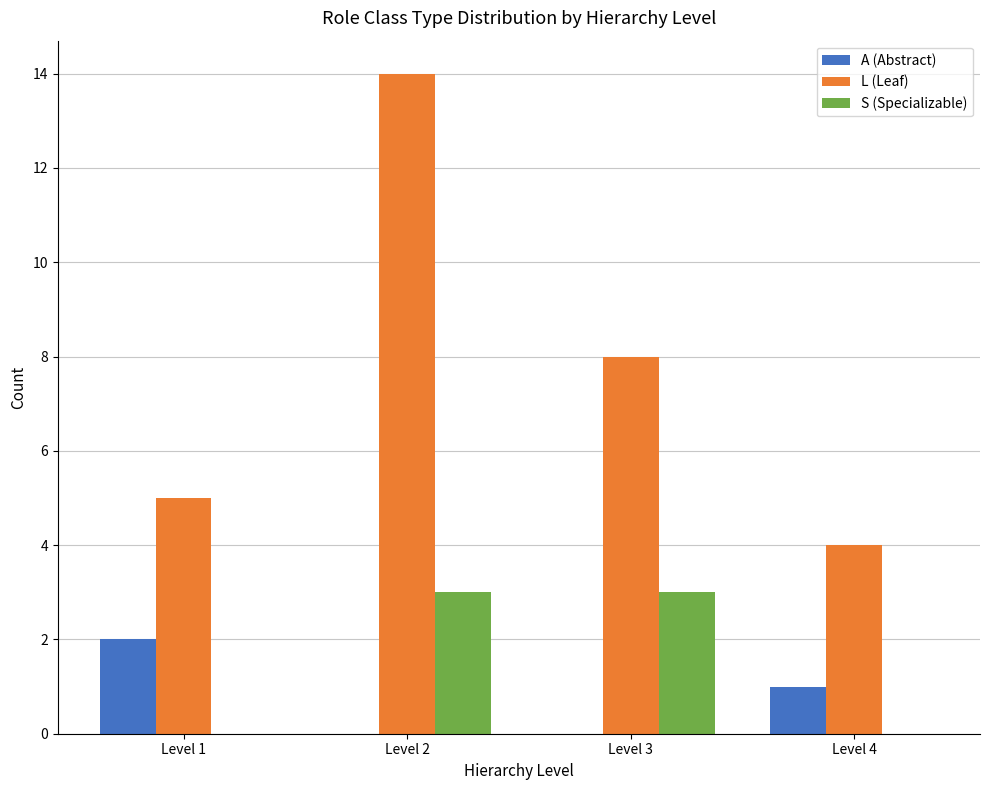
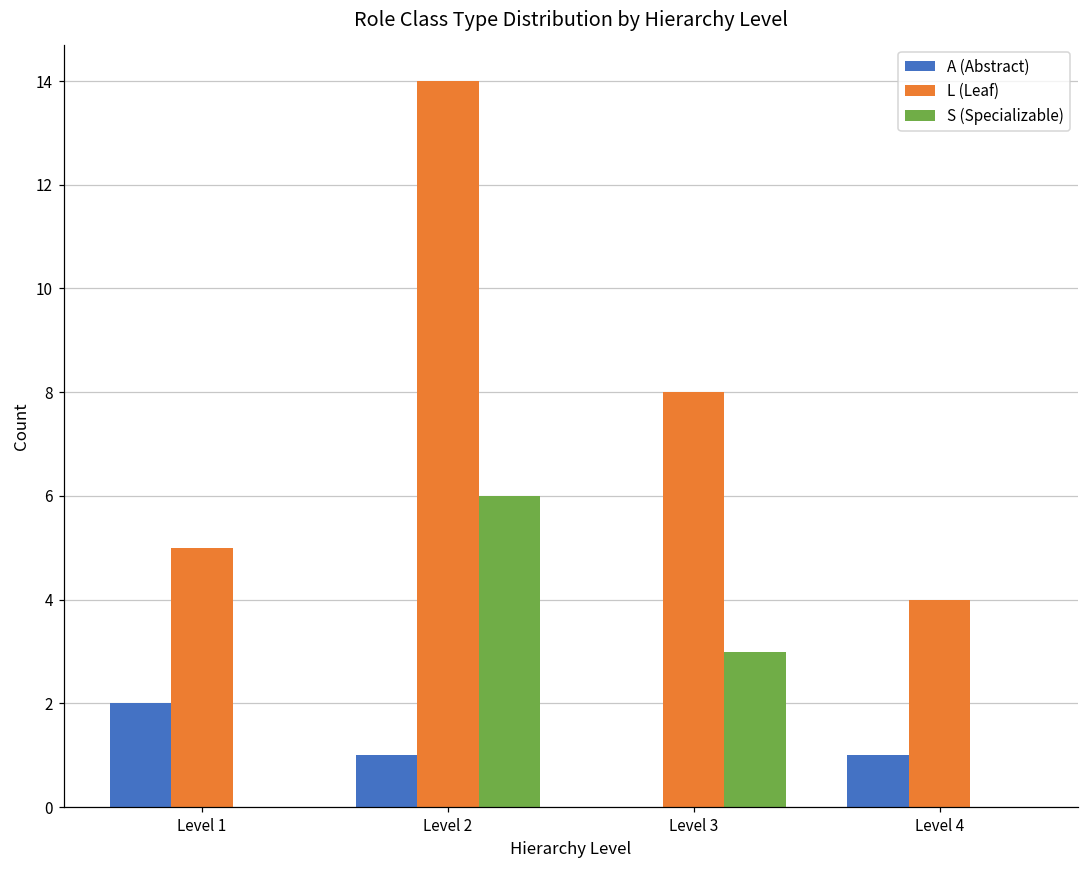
  {
    "A (Abstract)": {
      "Level 1": 2,
-     "Level 2": 0,
+     "Level 2": 1,
      "Level 3": 0,
      "Level 4": 1
    },
    "L (Leaf)": {
      "Level 1": 5,
      "Level 2": 14,
      "Level 3": 8,
      "Level 4": 4
    },
    "S (Specializable)": {
      "Level 1": 0,
-     "Level 2": 3,
+     "Level 2": 6,
      "Level 3": 3,
      "Level 4": 0
    }
  }
